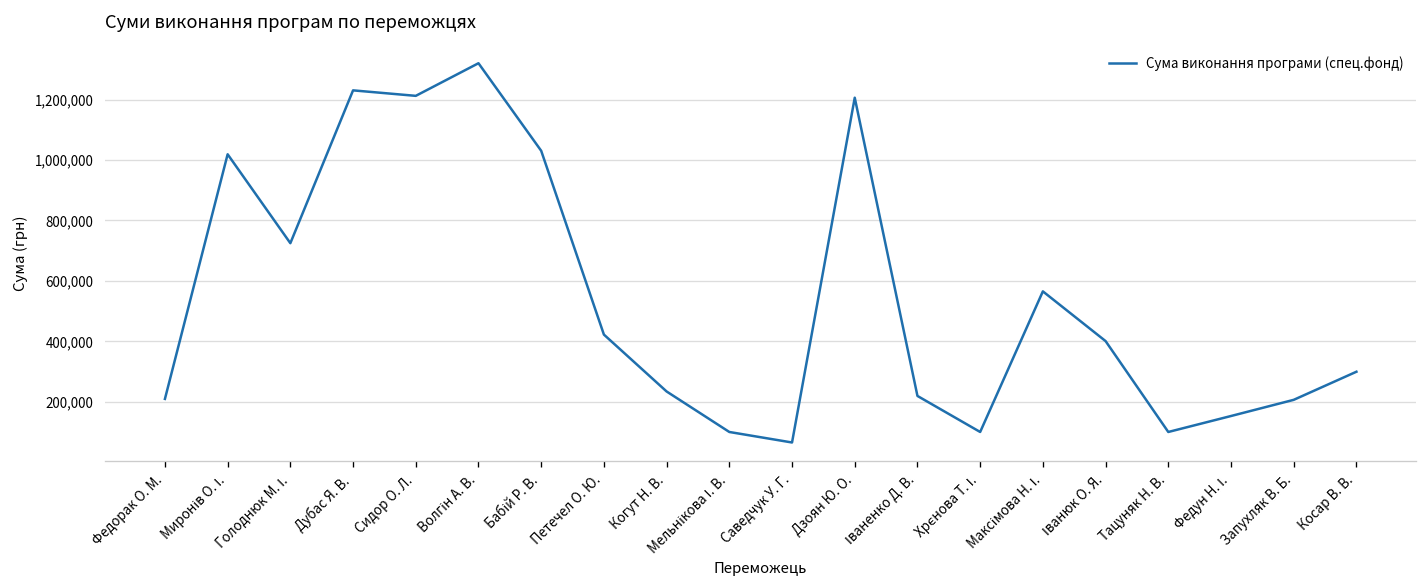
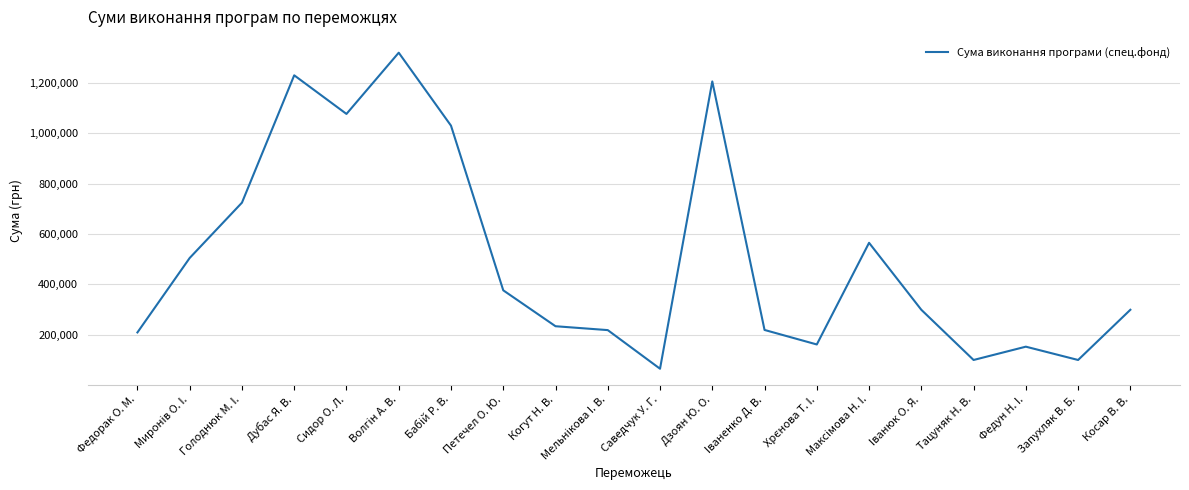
  {
    "Федорак О. М.": "210,000",
-   "Миронів О. І.": "1,020,000",
+   "Миронів О. І.": "510,000",
    "Голоднюк М. І.": "720,000",
    "Дубас Я. В.": "1,230,000",
-   "Сидор О. Л.": "1,210,000",
+   "Сидор О. Л.": "1,080,000",
    "Волгін А. В.": "1,320,000",
    "Бабій Р. В.": "1,030,000",
-   "Петечел О. Ю.": "420,000",
+   "Петечел О. Ю.": "380,000",
    "Когут Н. В.": "230,000",
-   "Мельнікова І. В.": "100,000",
+   "Мельнікова І. В.": "220,000",
    "Саведчук У. Г.": "70,000",
    "Дзоян Ю. О.": "1,210,000",
    "Іваненко Д. В.": "220,000",
-   "Хрєнова Т. І.": "100,000",
+   "Хрєнова Т. І.": "160,000",
    "Максімова Н. І.": "570,000",
-   "Іванюк О. Я.": "400,000",
+   "Іванюк О. Я.": "300,000",
    "Тацуняк Н. В.": "100,000",
    "Федун Н. І.": "150,000",
-   "Запухляк В. Б.": "210,000",
+   "Запухляк В. Б.": "100,000",
    "Косар В. В.": "300,000"
  }
